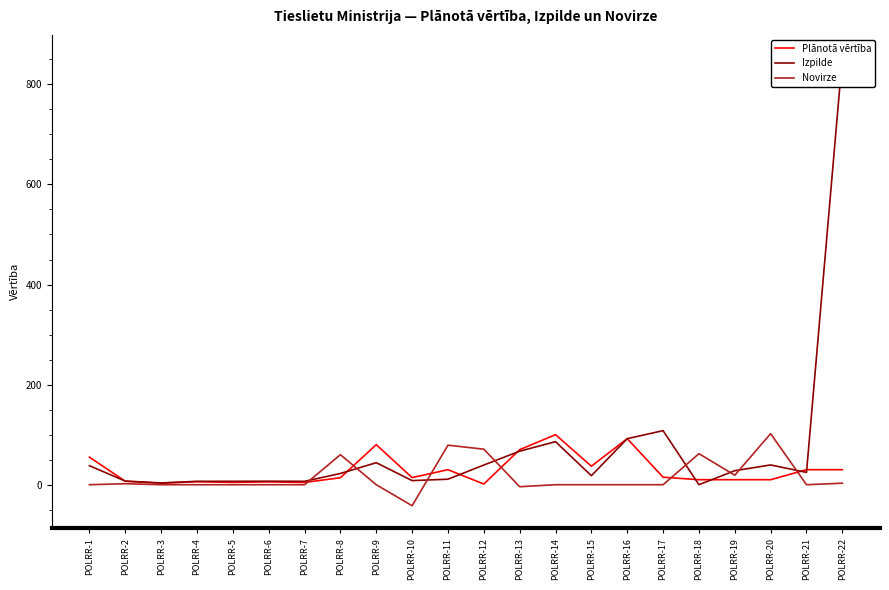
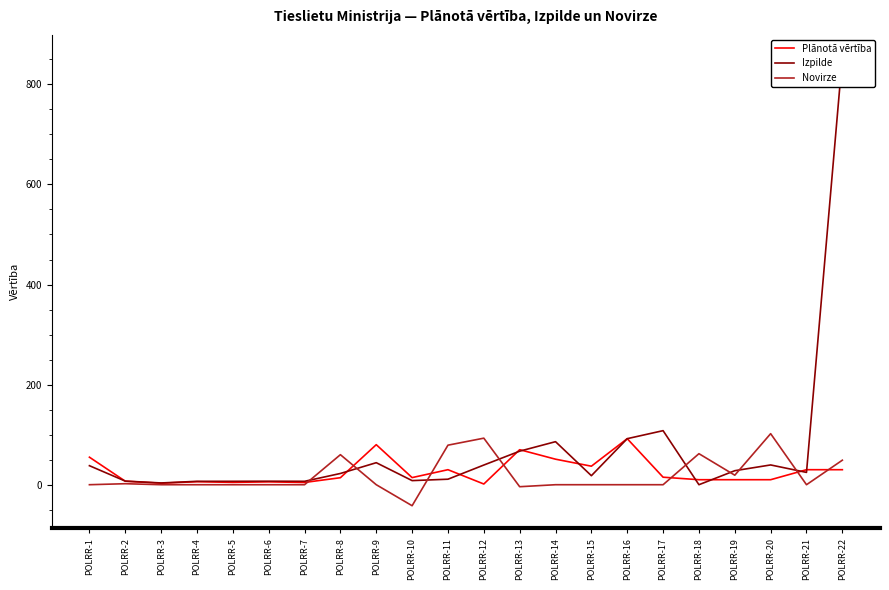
  {
    "Plānotā vērtība": {
      "POLRR-1": 60,
      "POLRR-8": 10,
      "POLRR-9": 80,
      "POLRR-10": 10,
      "POLRR-11": 30,
      "POLRR-12": 0,
-     "POLRR-14": 100,
+     "POLRR-14": 50,
      "POLRR-15": 40,
      "POLRR-17": 20,
      "POLRR-18": 10,
      "POLRR-19": 10,
      "POLRR-20": 10,
      "POLRR-21": 30,
      "POLRR-22": 30
    },
    "Izpilde": {
      "POLRR-1": 40,
      "POLRR-8": 20,
      "POLRR-9": 40,
      "POLRR-10": 10,
      "POLRR-11": 10,
      "POLRR-12": 40,
      "POLRR-14": 90,
      "POLRR-15": 20,
      "POLRR-17": 110,
      "POLRR-18": 0,
      "POLRR-19": 30,
      "POLRR-20": 40,
      "POLRR-21": 20
    },
    "Novirze": {
      "POLRR-1": 0,
      "POLRR-4": 0,
      "POLRR-6": 0,
      "POLRR-8": 60,
      "POLRR-9": 0,
      "POLRR-10": -40,
      "POLRR-11": 80,
-     "POLRR-12": 70,
+     "POLRR-12": 90,
      "POLRR-13": 0,
      "POLRR-14": 0,
      "POLRR-15": 0,
      "POLRR-16": 0,
      "POLRR-17": 0,
      "POLRR-18": 60,
      "POLRR-19": 20,
      "POLRR-20": 100,
      "POLRR-21": 0,
-     "POLRR-22": 0
+     "POLRR-22": 50
    }
  }
